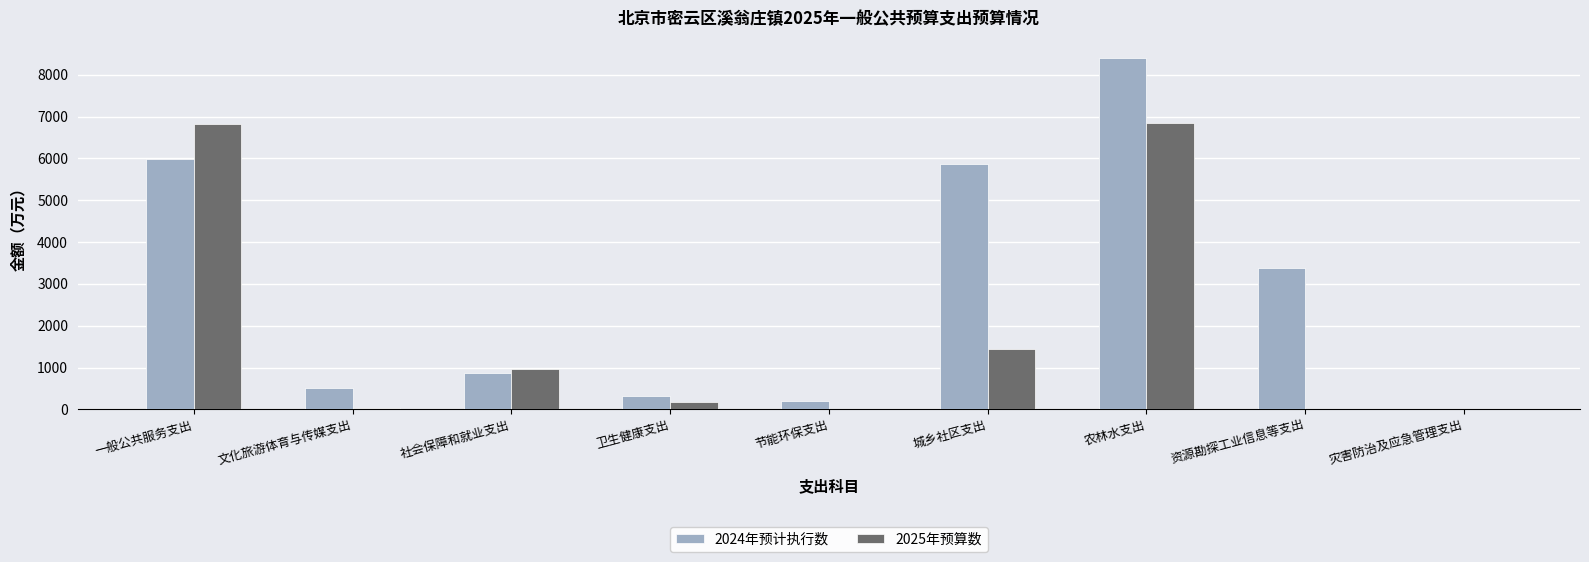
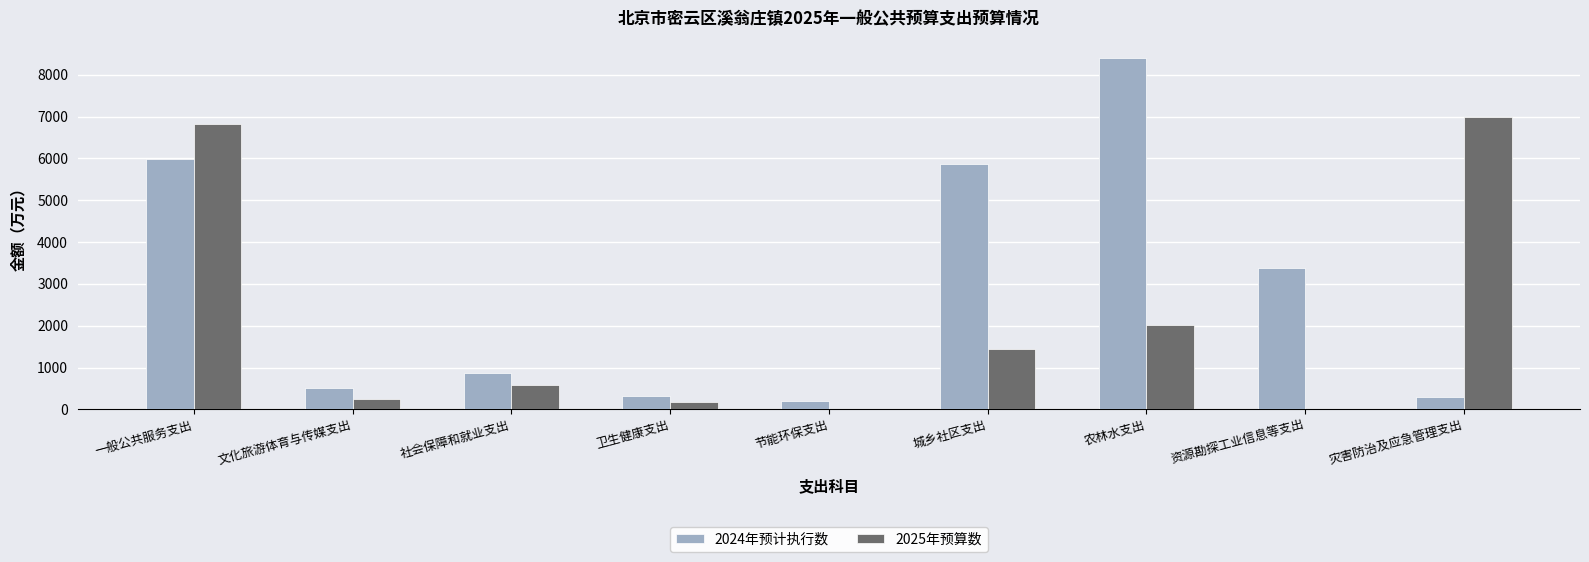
  {
    "2024年预计执行数": {
      "一般公共服务支出": 6000,
      "文化旅游体育与传媒支出": 500,
      "社会保障和就业支出": 900,
      "卫生健康支出": 300,
      "节能环保支出": 200,
      "城乡社区支出": 5900,
      "农林水支出": 8400,
      "资源勘探工业信息等支出": 3400,
-     "灾害防治及应急管理支出": 0
+     "灾害防治及应急管理支出": 300
    },
    "2025年预算数": {
      "一般公共服务支出": 6800,
-     "文化旅游体育与传媒支出": 0,
-     "社会保障和就业支出": 1000,
+     "文化旅游体育与传媒支出": 200,
+     "社会保障和就业支出": 600,
      "卫生健康支出": 200,
      "节能环保支出": 0,
      "城乡社区支出": 1400,
-     "农林水支出": 6800,
+     "农林水支出": 2000,
      "资源勘探工业信息等支出": 0,
-     "灾害防治及应急管理支出": 0
+     "灾害防治及应急管理支出": 7000
    }
  }
